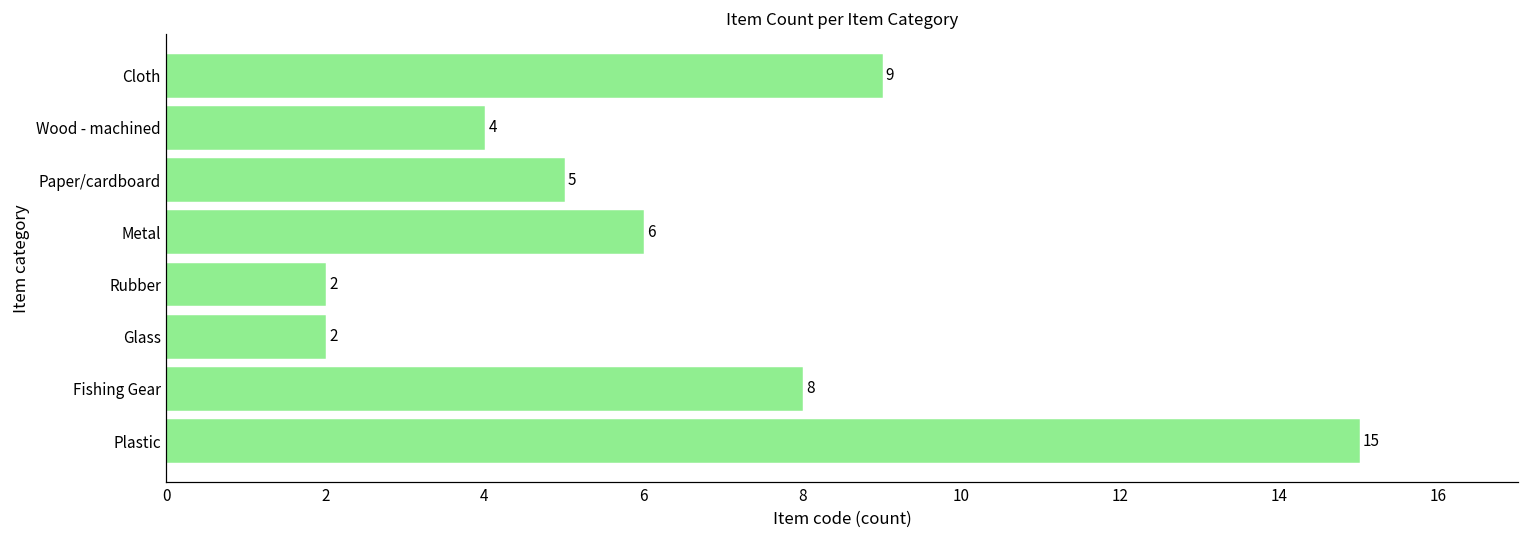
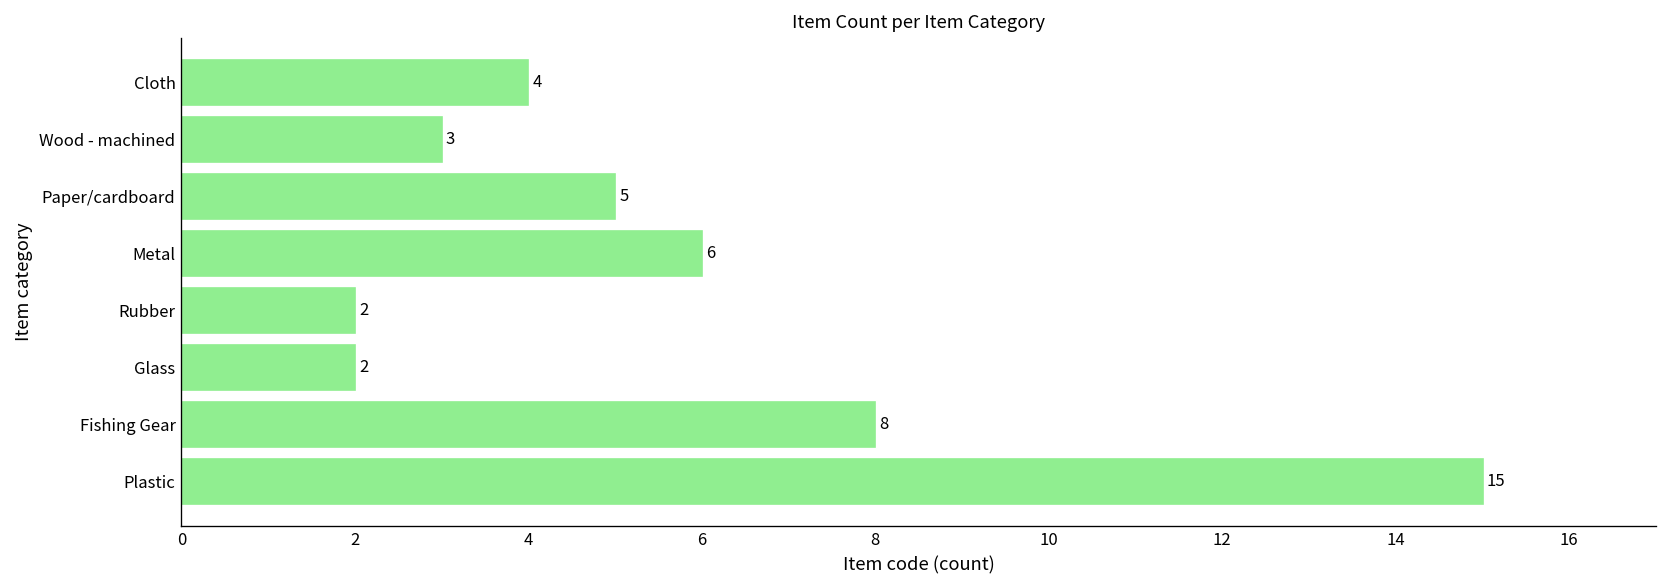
  {
-   "Cloth": 9,
-   "Wood - machined": 4,
+   "Cloth": 4,
+   "Wood - machined": 3,
    "Paper/cardboard": 5,
    "Metal": 6,
    "Rubber": 2,
    "Glass": 2,
    "Fishing Gear": 8,
    "Plastic": 15
  }
